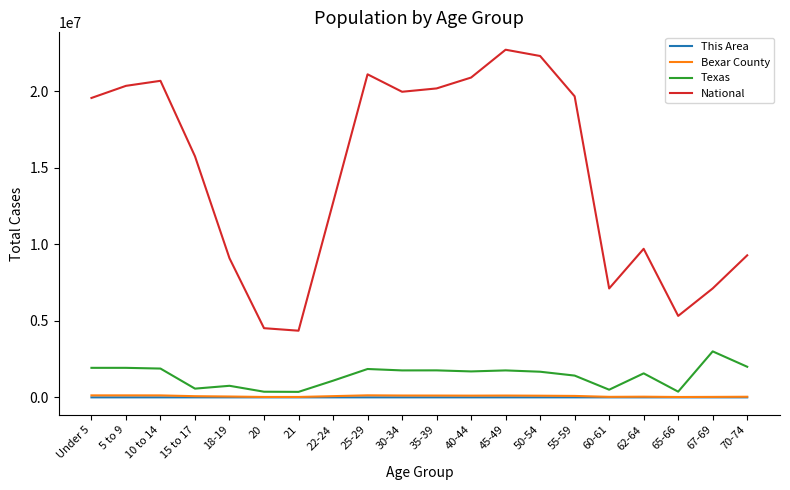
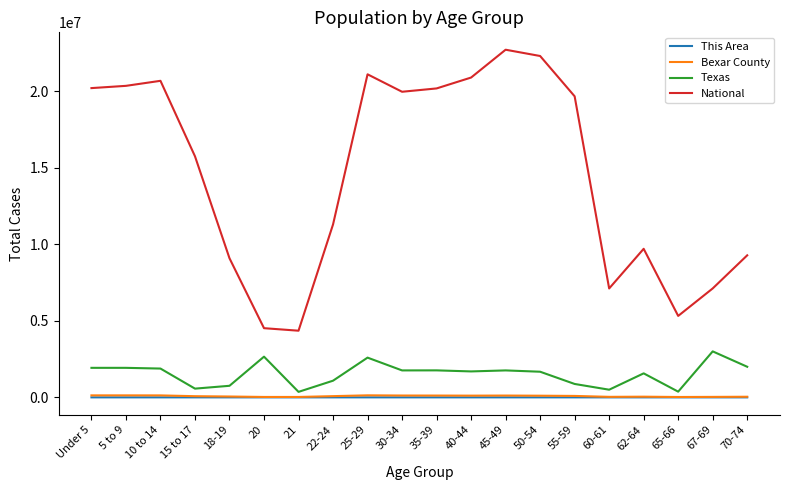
  {
    "Texas": {
      "Under 5": 1900000,
      "5 to 9": 1900000,
      "10 to 14": 1900000,
      "15 to 17": 600000,
      "18-19": 800000,
-     "20": 400000,
+     "20": 2700000,
      "21": 400000,
      "22-24": 1100000,
-     "25-29": 1900000,
+     "25-29": 2600000,
      "30-34": 1800000,
      "35-39": 1800000,
      "40-44": 1700000,
      "45-49": 1800000,
      "50-54": 1700000,
-     "55-59": 1400000,
+     "55-59": 900000,
      "60-61": 500000,
      "62-64": 1600000,
      "65-66": 400000,
      "67-69": 3000000,
      "70-74": 2000000
    },
    "National": {
-     "Under 5": 19600000,
+     "Under 5": 20200000,
      "5 to 9": 20300000,
      "10 to 14": 20700000,
      "15 to 17": 15700000,
      "18-19": 9100000,
      "20": 4500000,
      "21": 4400000,
-     "22-24": 12700000,
+     "22-24": 11300000,
      "25-29": 21100000,
      "30-34": 20000000,
      "35-39": 20200000,
      "40-44": 20900000,
      "45-49": 22700000,
      "50-54": 22300000,
      "55-59": 19700000,
      "60-61": 7100000,
      "62-64": 9700000,
      "65-66": 5300000,
      "67-69": 7100000,
      "70-74": 9300000
    }
  }
